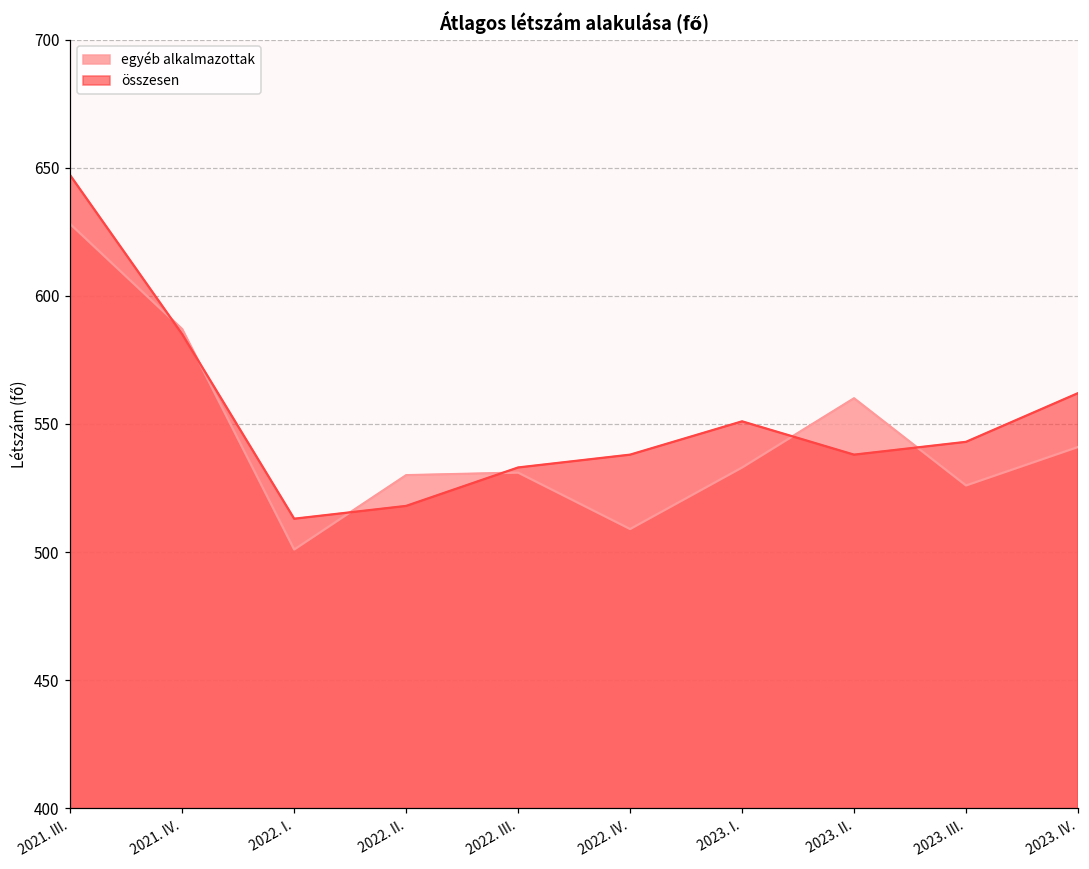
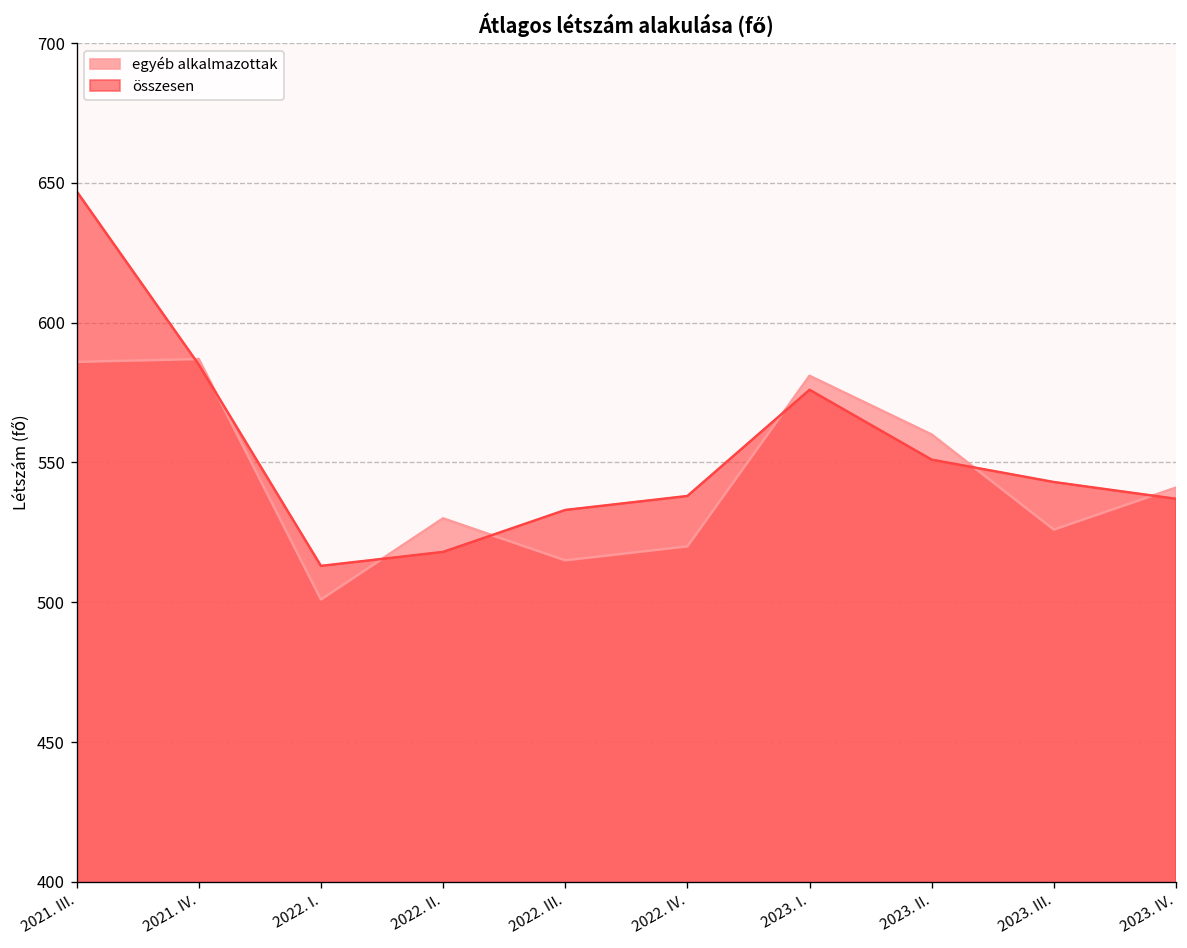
  {
    "egyéb alkalmazottak": {
-     "2021. III.": 628,
+     "2021. III.": 586,
      "2021. IV.": 587,
      "2022. I.": 501,
      "2022. II.": 530,
-     "2022. III.": 531,
-     "2022. IV.": 509,
-     "2023. I.": 533,
+     "2022. III.": 515,
+     "2022. IV.": 520,
+     "2023. I.": 581,
      "2023. II.": 560,
      "2023. III.": 526,
      "2023. IV.": 541
    },
    "összesen": {
      "2021. III.": 647,
      "2021. IV.": 585,
      "2022. I.": 513,
      "2022. II.": 518,
      "2022. III.": 533,
      "2022. IV.": 538,
-     "2023. I.": 551,
-     "2023. II.": 538,
+     "2023. I.": 576,
+     "2023. II.": 551,
      "2023. III.": 543,
-     "2023. IV.": 562
+     "2023. IV.": 537
    }
  }
